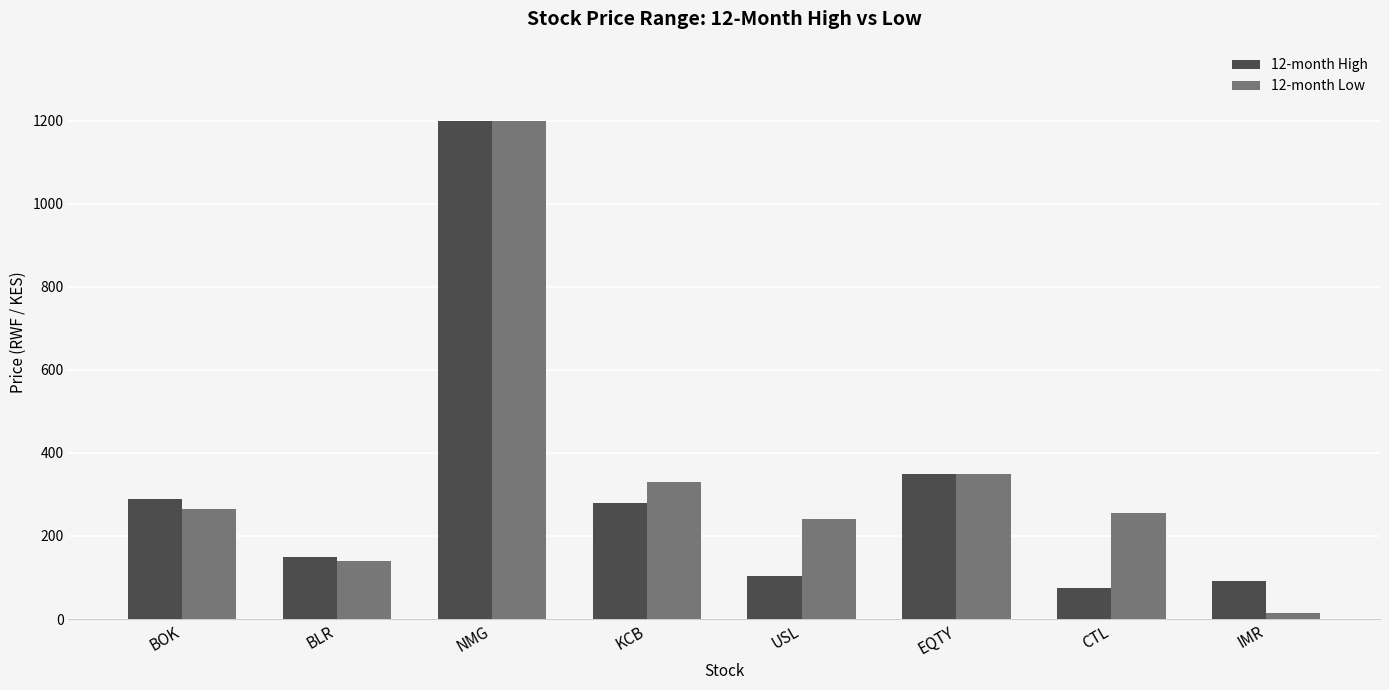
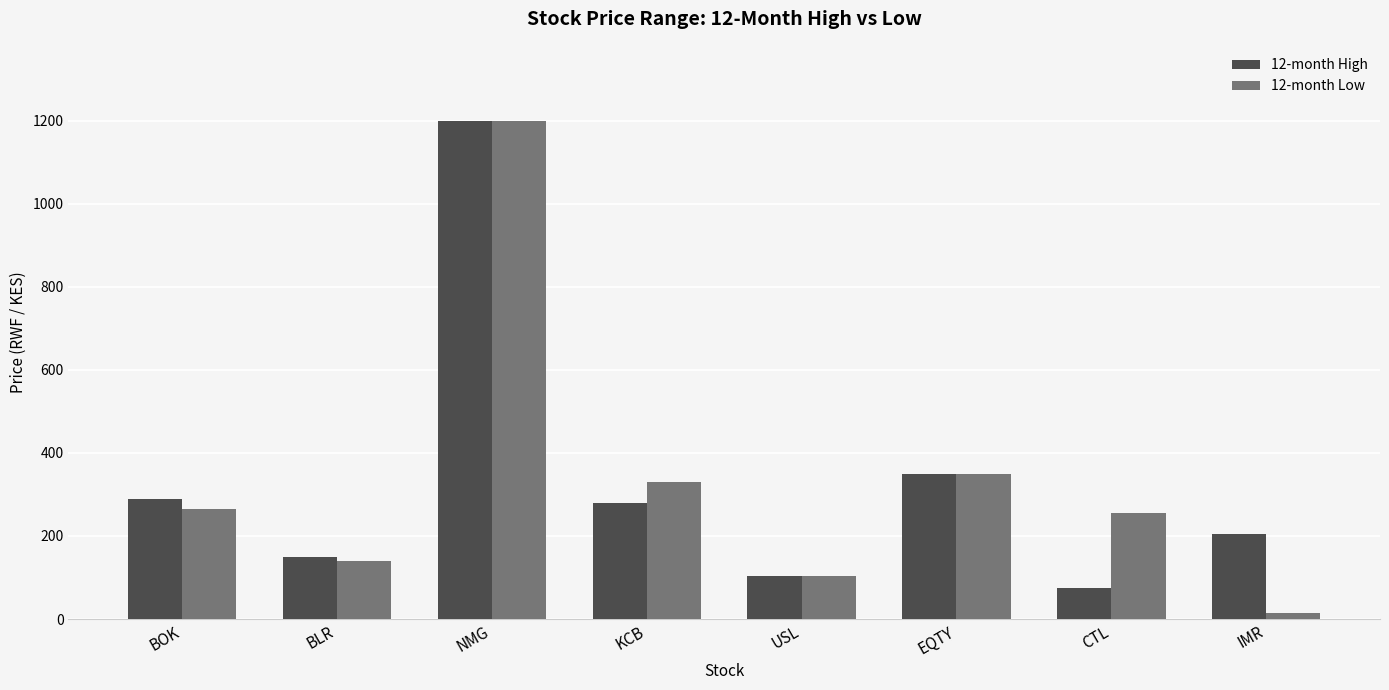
  {
    "12-month High": {
      "BOK": 290,
      "BLR": 150,
      "NMG": 1200,
      "KCB": 280,
      "USL": 100,
      "EQTY": 350,
      "CTL": 80,
-     "IMR": 90
+     "IMR": 200
    },
    "12-month Low": {
      "BOK": 270,
      "BLR": 140,
      "NMG": 1200,
      "KCB": 330,
-     "USL": 240,
+     "USL": 100,
      "EQTY": 350,
      "CTL": 260,
      "IMR": 20
    }
  }
